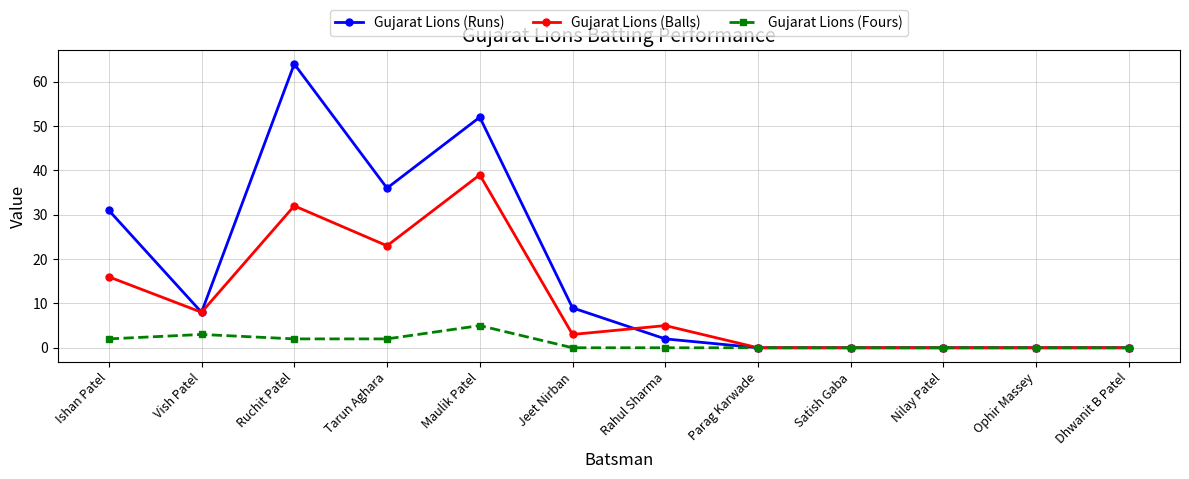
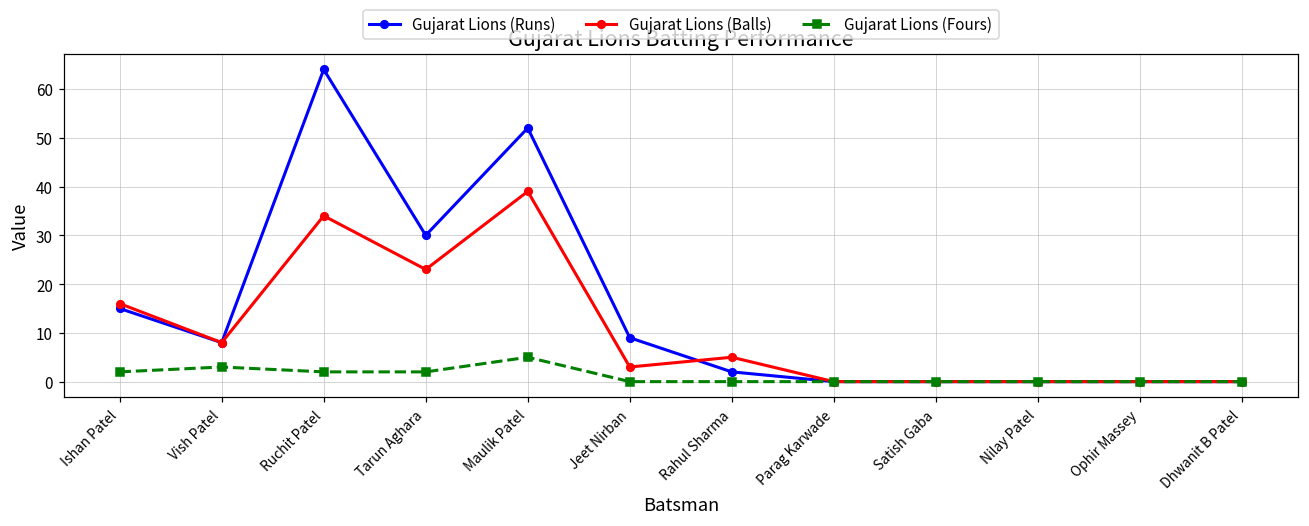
  {
    "Gujarat Lions (Runs)": {
-     "Ishan Patel": 31,
+     "Ishan Patel": 15,
      "Ruchit Patel": 64,
-     "Tarun Aghara": 36,
+     "Tarun Aghara": 30,
      "Maulik Patel": 52,
      "Jeet Nirban": 9,
      "Rahul Sharma": 2
    },
    "Gujarat Lions (Balls)": {
      "Ishan Patel": 16,
-     "Ruchit Patel": 32,
+     "Ruchit Patel": 34,
      "Tarun Aghara": 23,
      "Maulik Patel": 39,
      "Jeet Nirban": 3,
      "Rahul Sharma": 5
    },
    "Gujarat Lions (Fours)": {
      "Ishan Patel": 2,
      "Vish Patel": 3,
      "Ruchit Patel": 2,
      "Tarun Aghara": 2,
      "Maulik Patel": 5,
      "Jeet Nirban": 0,
      "Rahul Sharma": 0
    }
  }
